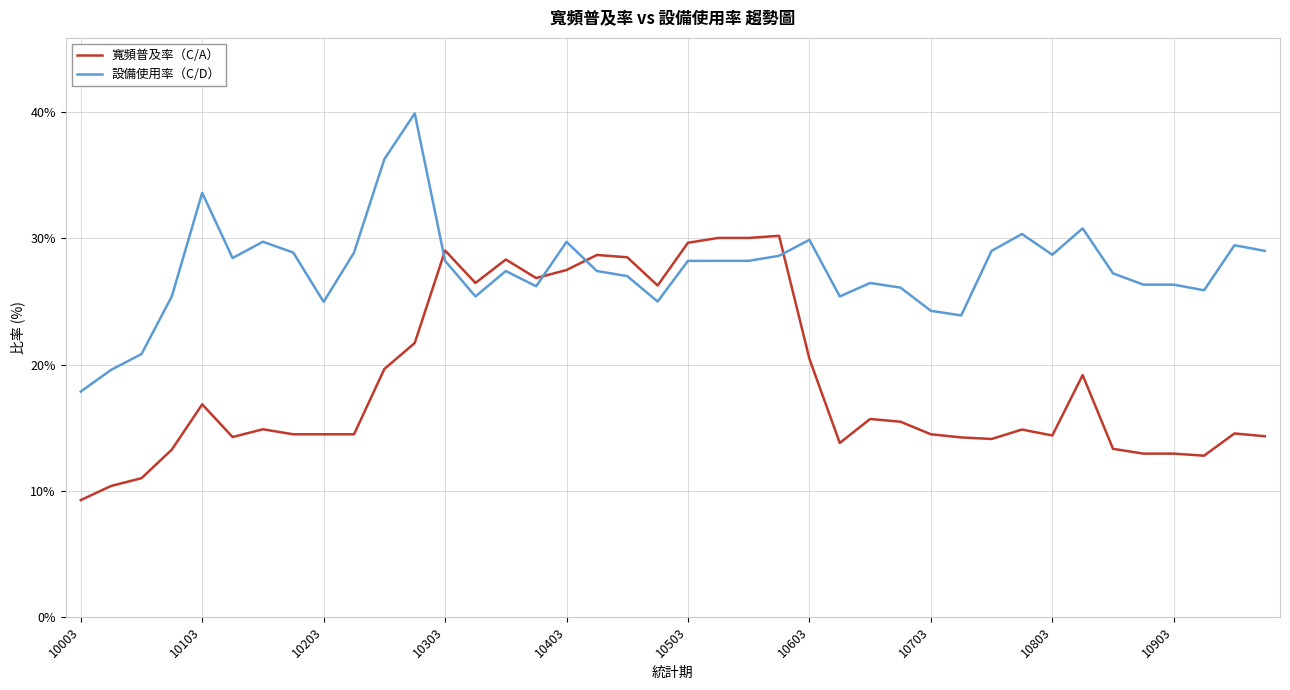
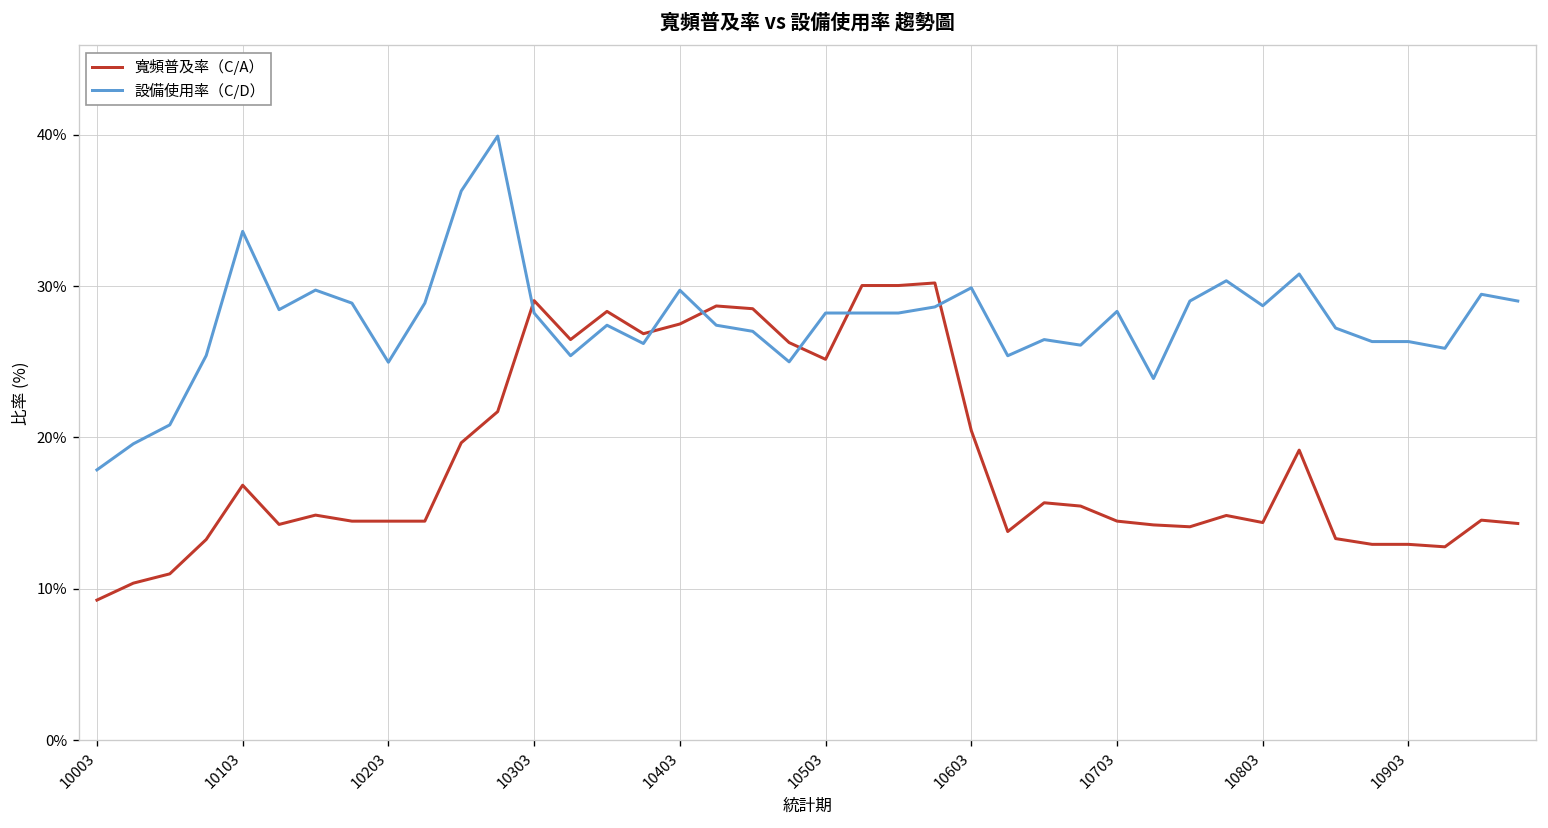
  {
    "寬頻普及率（C/A）": {
      "10003": "9.3%",
      "10103": "16.8%",
      "10203": "14.5%",
      "10303": "29.0%",
      "10403": "27.5%",
-     "10503": "29.7%",
+     "10503": "25.2%",
      "10603": "20.5%",
      "10703": "14.5%",
      "10803": "14.4%",
      "10903": "12.9%"
    },
    "設備使用率（C/D）": {
      "10003": "17.9%",
      "10103": "33.6%",
      "10203": "25.0%",
      "10303": "28.2%",
      "10403": "29.7%",
      "10503": "28.2%",
      "10603": "29.9%",
-     "10703": "24.3%",
+     "10703": "28.3%",
      "10803": "28.7%",
      "10903": "26.3%"
    }
  }
